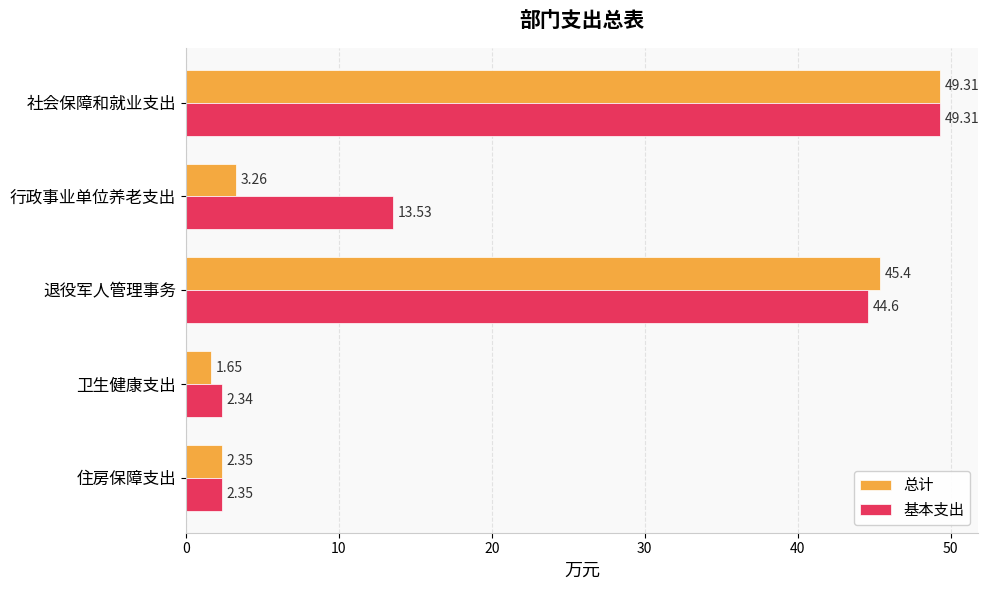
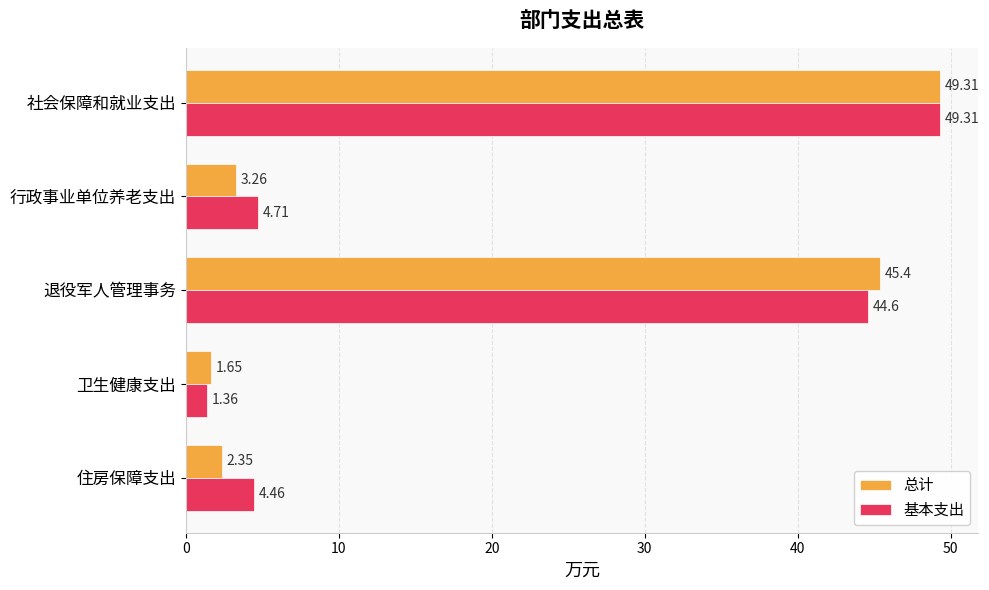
  {
    "总计": {
      "社会保障和就业支出": 49.31,
      "行政事业单位养老支出": 3.26,
      "退役军人管理事务": 45.4,
      "卫生健康支出": 1.65,
      "住房保障支出": 2.35
    },
    "基本支出": {
      "社会保障和就业支出": 49.31,
-     "行政事业单位养老支出": 13.53,
+     "行政事业单位养老支出": 4.71,
      "退役军人管理事务": 44.6,
-     "卫生健康支出": 2.34,
-     "住房保障支出": 2.35
+     "卫生健康支出": 1.36,
+     "住房保障支出": 4.46
    }
  }
